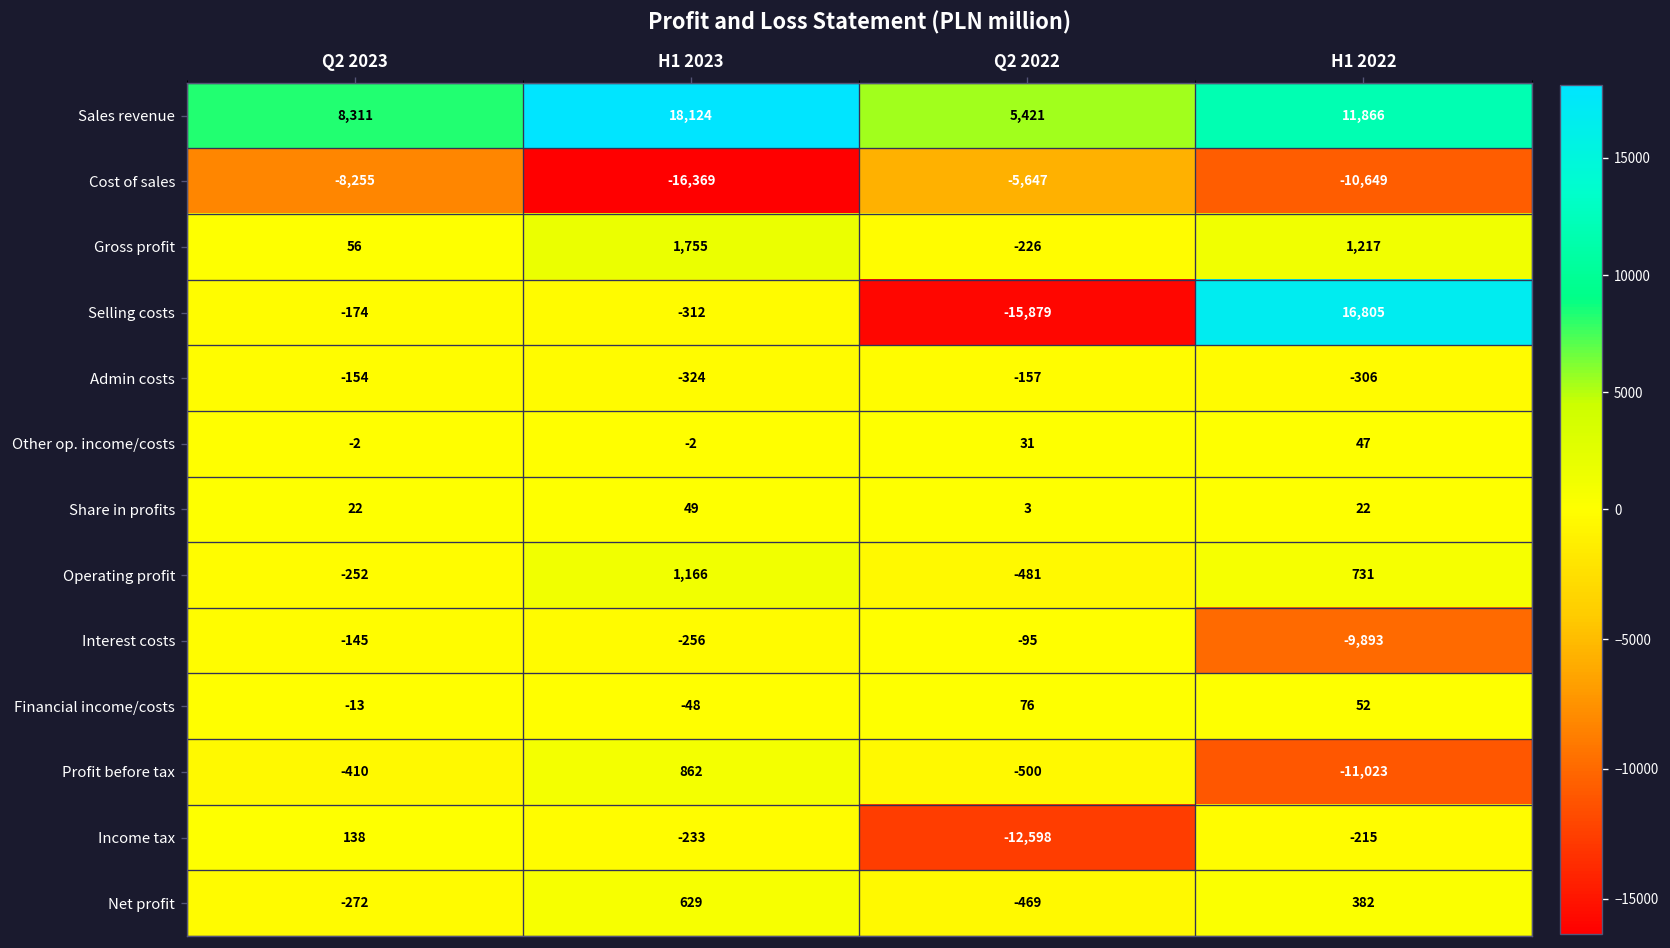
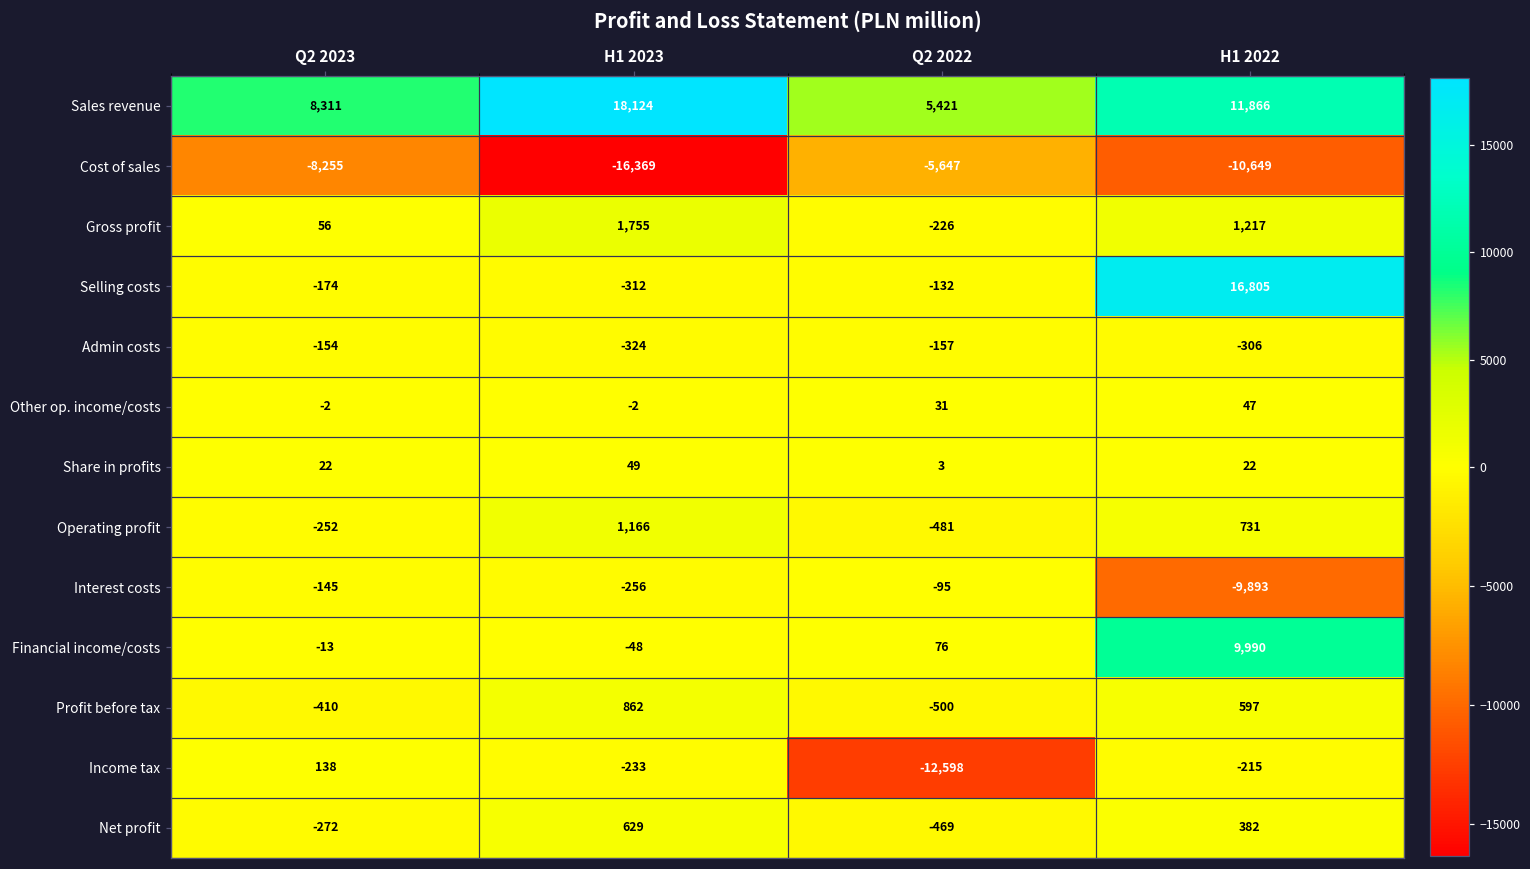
  {
    "Sales revenue": {
      "Q2 2023": "8,311",
      "H1 2023": "18,124",
      "Q2 2022": "5,421",
      "H1 2022": "11,866"
    },
    "Cost of sales": {
      "Q2 2023": "-8,255",
      "H1 2023": "-16,369",
      "Q2 2022": "-5,647",
      "H1 2022": "-10,649"
    },
    "Gross profit": {
      "Q2 2023": "56",
      "H1 2023": "1,755",
      "Q2 2022": "-226",
      "H1 2022": "1,217"
    },
    "Selling costs": {
      "Q2 2023": "-174",
      "H1 2023": "-312",
-     "Q2 2022": "-15,879",
+     "Q2 2022": "-132",
      "H1 2022": "16,805"
    },
    "Admin costs": {
      "Q2 2023": "-154",
      "H1 2023": "-324",
      "Q2 2022": "-157",
      "H1 2022": "-306"
    },
    "Other op. income/costs": {
      "Q2 2023": "-2",
      "H1 2023": "-2",
      "Q2 2022": "31",
      "H1 2022": "47"
    },
    "Share in profits": {
      "Q2 2023": "22",
      "H1 2023": "49",
      "Q2 2022": "3",
      "H1 2022": "22"
    },
    "Operating profit": {
      "Q2 2023": "-252",
      "H1 2023": "1,166",
      "Q2 2022": "-481",
      "H1 2022": "731"
    },
    "Interest costs": {
      "Q2 2023": "-145",
      "H1 2023": "-256",
      "Q2 2022": "-95",
      "H1 2022": "-9,893"
    },
    "Financial income/costs": {
      "Q2 2023": "-13",
      "H1 2023": "-48",
      "Q2 2022": "76",
-     "H1 2022": "52"
+     "H1 2022": "9,990"
    },
    "Profit before tax": {
      "Q2 2023": "-410",
      "H1 2023": "862",
      "Q2 2022": "-500",
-     "H1 2022": "-11,023"
+     "H1 2022": "597"
    },
    "Income tax": {
      "Q2 2023": "138",
      "H1 2023": "-233",
      "Q2 2022": "-12,598",
      "H1 2022": "-215"
    },
    "Net profit": {
      "Q2 2023": "-272",
      "H1 2023": "629",
      "Q2 2022": "-469",
      "H1 2022": "382"
    }
  }
